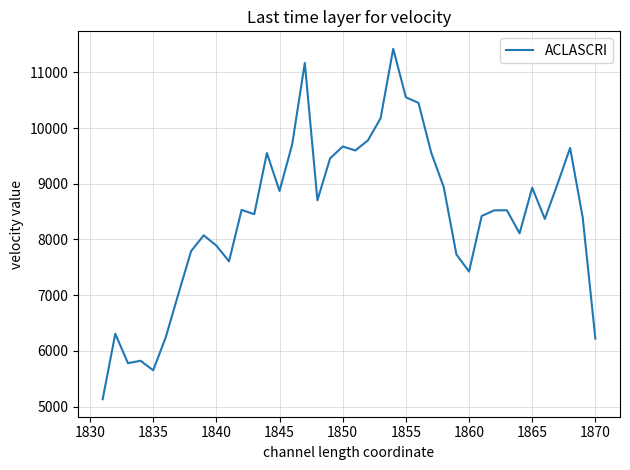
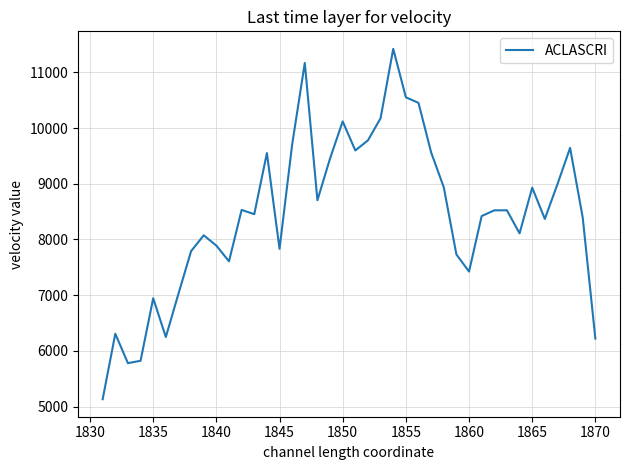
  {
-   "1835": 5700,
+   "1835": 6900,
    "1840": 7900,
-   "1845": 8900,
-   "1850": 9700,
+   "1845": 7800,
+   "1850": 10100,
    "1855": 10600,
    "1860": 7400,
    "1865": 8900,
    "1870": 6200
  }
